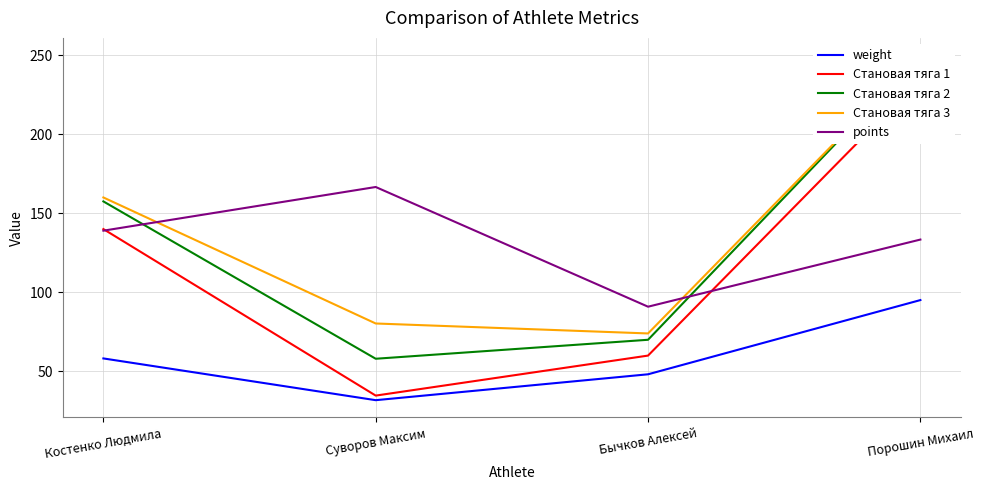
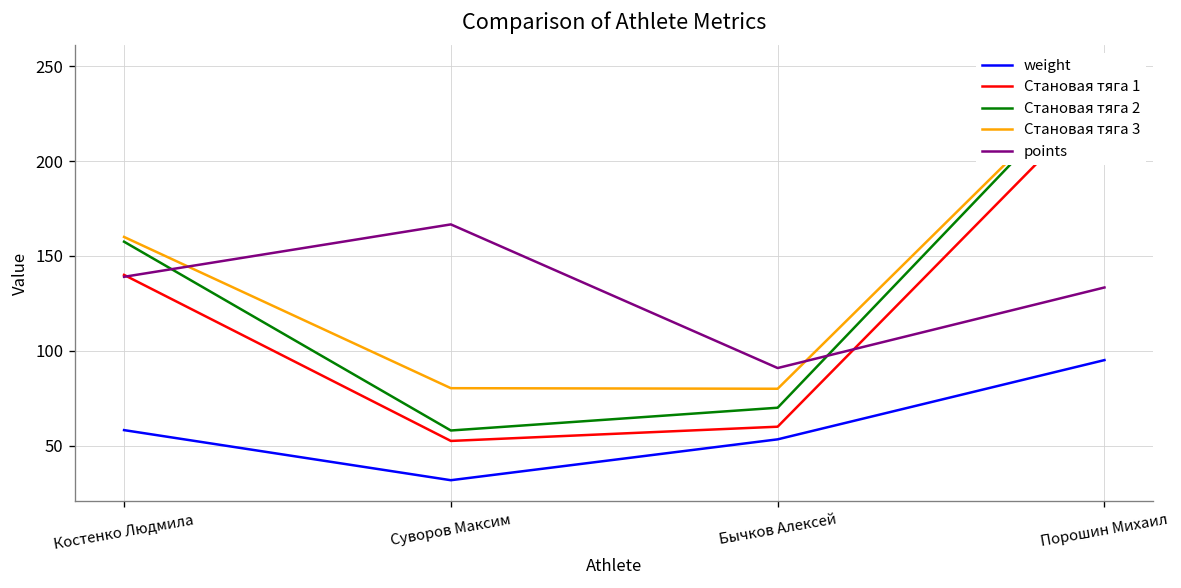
  {
    "weight": {
      "Костенко Людмила": 58,
      "Суворов Максим": 32,
-     "Бычков Алексей": 48,
+     "Бычков Алексей": 53,
      "Порошин Михаил": 95
    },
    "Становая тяга 1": {
-     "Суворов Максим": 35,
+     "Суворов Максим": 53,
      "Бычков Алексей": 60
    },
    "Становая тяга 2": {
      "Костенко Людмила": 158,
      "Суворов Максим": 58,
      "Бычков Алексей": 70
    },
    "Становая тяга 3": {
      "Костенко Людмила": 160,
      "Суворов Максим": 80,
-     "Бычков Алексей": 74
+     "Бычков Алексей": 80
    },
    "points": {
      "Суворов Максим": 167,
      "Бычков Алексей": 91,
      "Порошин Михаил": 133
    }
  }
